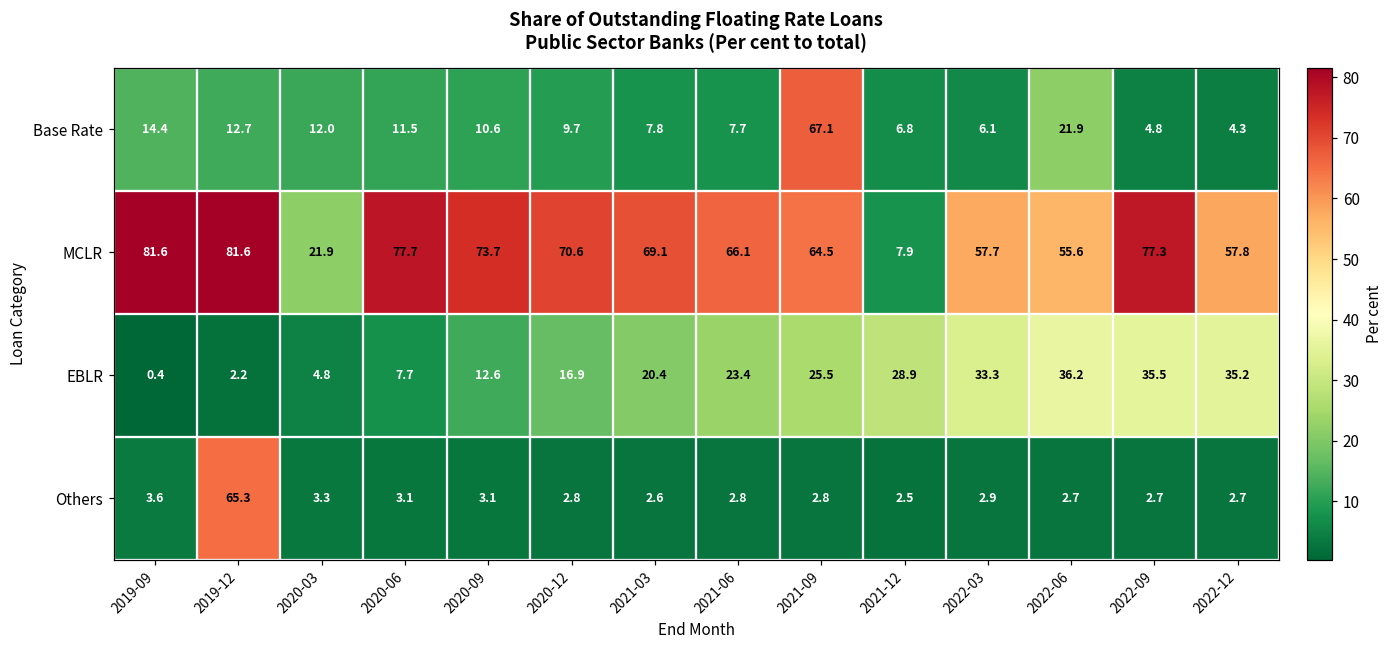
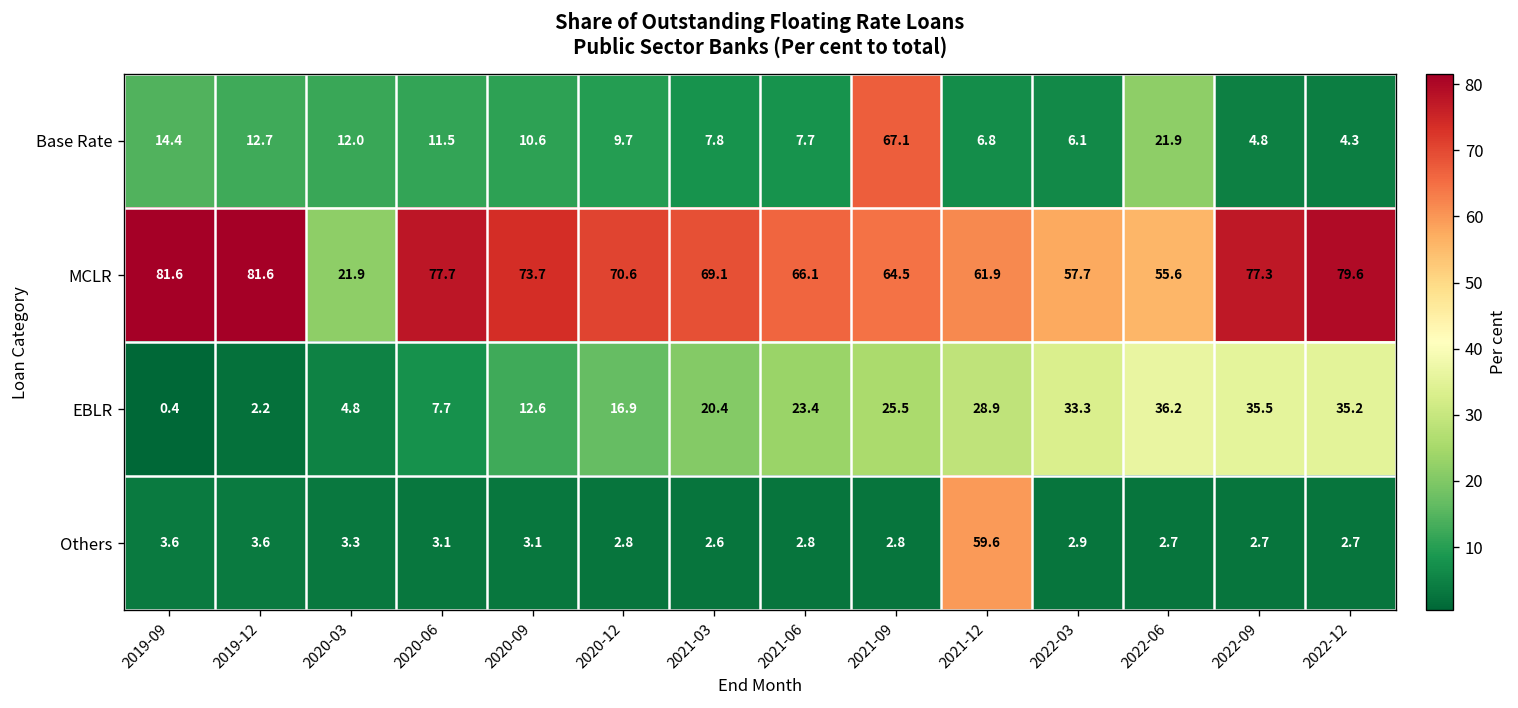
  {
    "Base Rate": {
      "2019-09": 14.4,
      "2019-12": 12.7,
      "2020-03": 12.0,
      "2020-06": 11.5,
      "2020-09": 10.6,
      "2020-12": 9.7,
      "2021-03": 7.8,
      "2021-06": 7.7,
      "2021-09": 67.1,
      "2021-12": 6.8,
      "2022-03": 6.1,
      "2022-06": 21.9,
      "2022-09": 4.8,
      "2022-12": 4.3
    },
    "MCLR": {
      "2019-09": 81.6,
      "2019-12": 81.6,
      "2020-03": 21.9,
      "2020-06": 77.7,
      "2020-09": 73.7,
      "2020-12": 70.6,
      "2021-03": 69.1,
      "2021-06": 66.1,
      "2021-09": 64.5,
-     "2021-12": 7.9,
+     "2021-12": 61.9,
      "2022-03": 57.7,
      "2022-06": 55.6,
      "2022-09": 77.3,
-     "2022-12": 57.8
+     "2022-12": 79.6
    },
    "EBLR": {
      "2019-09": 0.4,
      "2019-12": 2.2,
      "2020-03": 4.8,
      "2020-06": 7.7,
      "2020-09": 12.6,
      "2020-12": 16.9,
      "2021-03": 20.4,
      "2021-06": 23.4,
      "2021-09": 25.5,
      "2021-12": 28.9,
      "2022-03": 33.3,
      "2022-06": 36.2,
      "2022-09": 35.5,
      "2022-12": 35.2
    },
    "Others": {
      "2019-09": 3.6,
-     "2019-12": 65.3,
+     "2019-12": 3.6,
      "2020-03": 3.3,
      "2020-06": 3.1,
      "2020-09": 3.1,
      "2020-12": 2.8,
      "2021-03": 2.6,
      "2021-06": 2.8,
      "2021-09": 2.8,
-     "2021-12": 2.5,
+     "2021-12": 59.6,
      "2022-03": 2.9,
      "2022-06": 2.7,
      "2022-09": 2.7,
      "2022-12": 2.7
    }
  }
